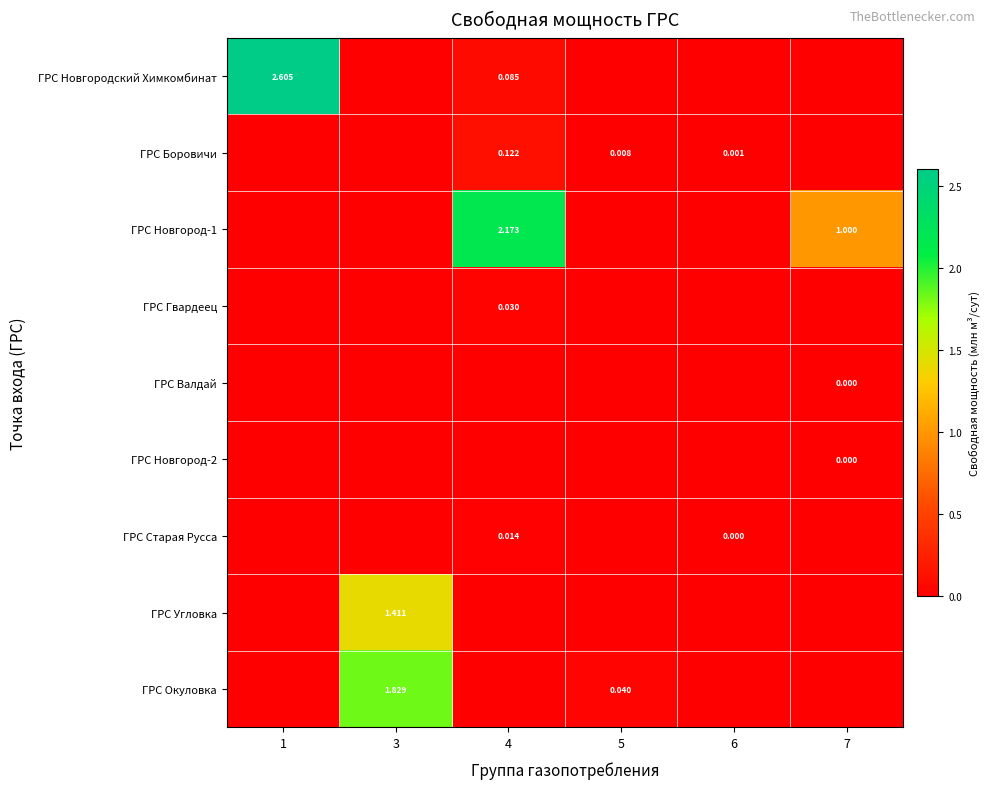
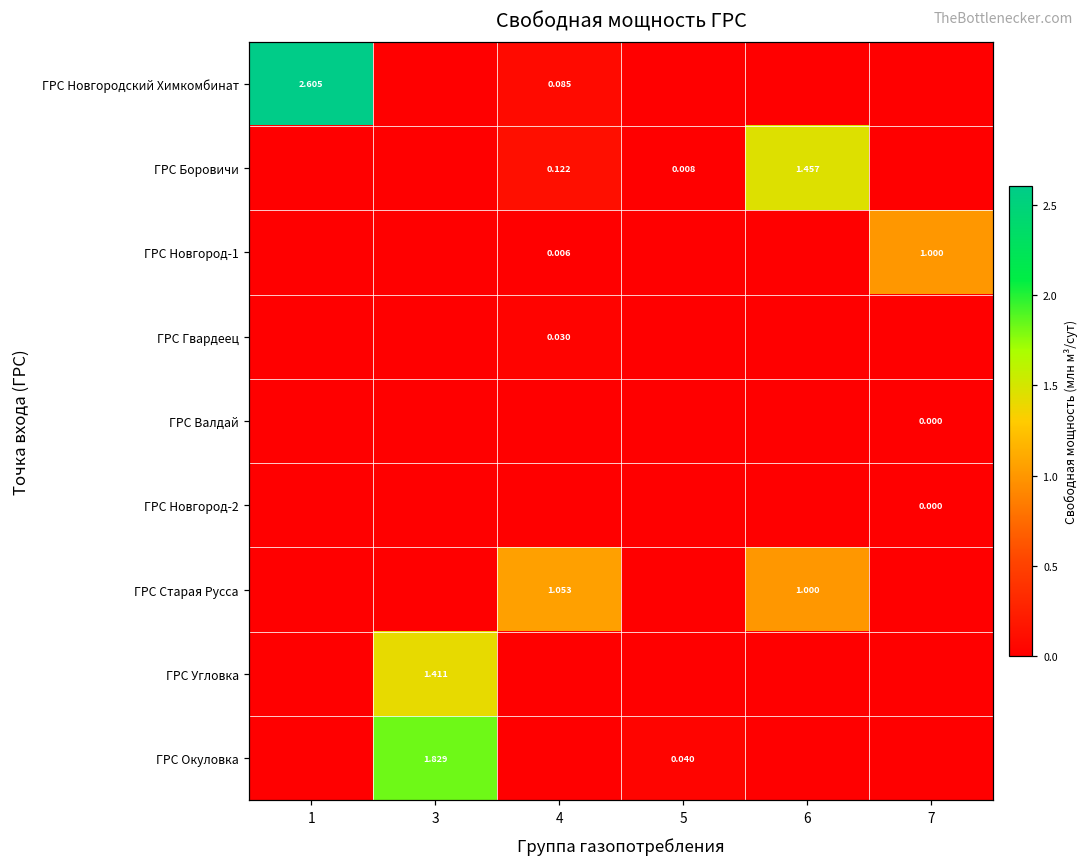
  {
    "ГРС Новгородский Химкомбинат": {
      "1": 2.605,
      "4": 0.085
    },
    "ГРС Боровичи": {
      "4": 0.122,
      "5": 0.008,
-     "6": 0.001
+     "6": 1.457
    },
    "ГРС Новгород-1": {
-     "4": 2.173,
+     "4": 0.006,
      "7": 1.000
    },
    "ГРС Гвардеец": {
      "4": 0.030
    },
    "ГРС Валдай": {
      "7": 0.000
    },
    "ГРС Новгород-2": {
      "7": 0.000
    },
    "ГРС Старая Русса": {
-     "4": 0.014,
-     "6": 0.000
+     "4": 1.053,
+     "6": 1.000
    },
    "ГРС Угловка": {
      "3": 1.411
    },
    "ГРС Окуловка": {
      "3": 1.829,
      "5": 0.040
    }
  }
